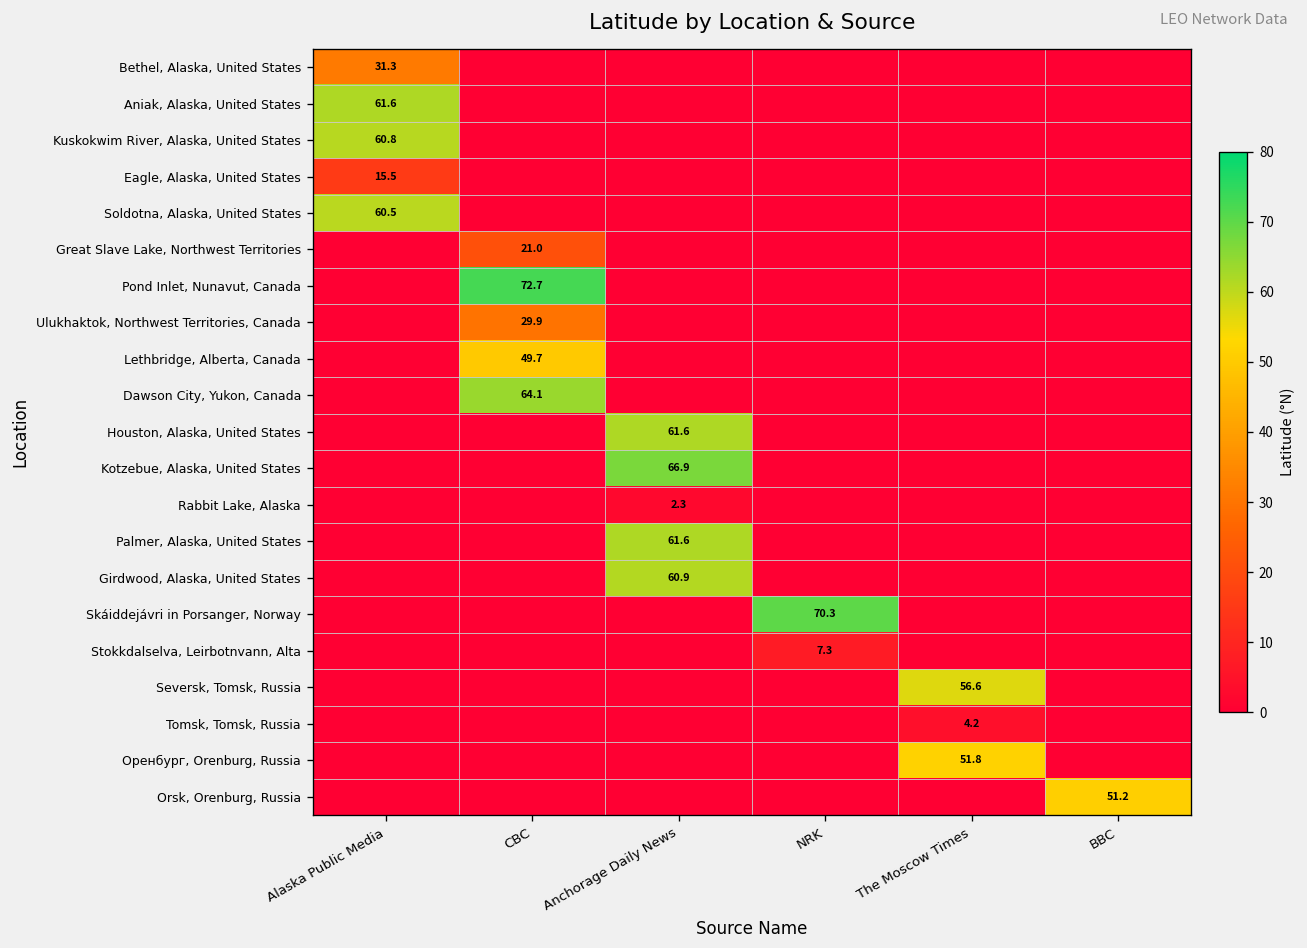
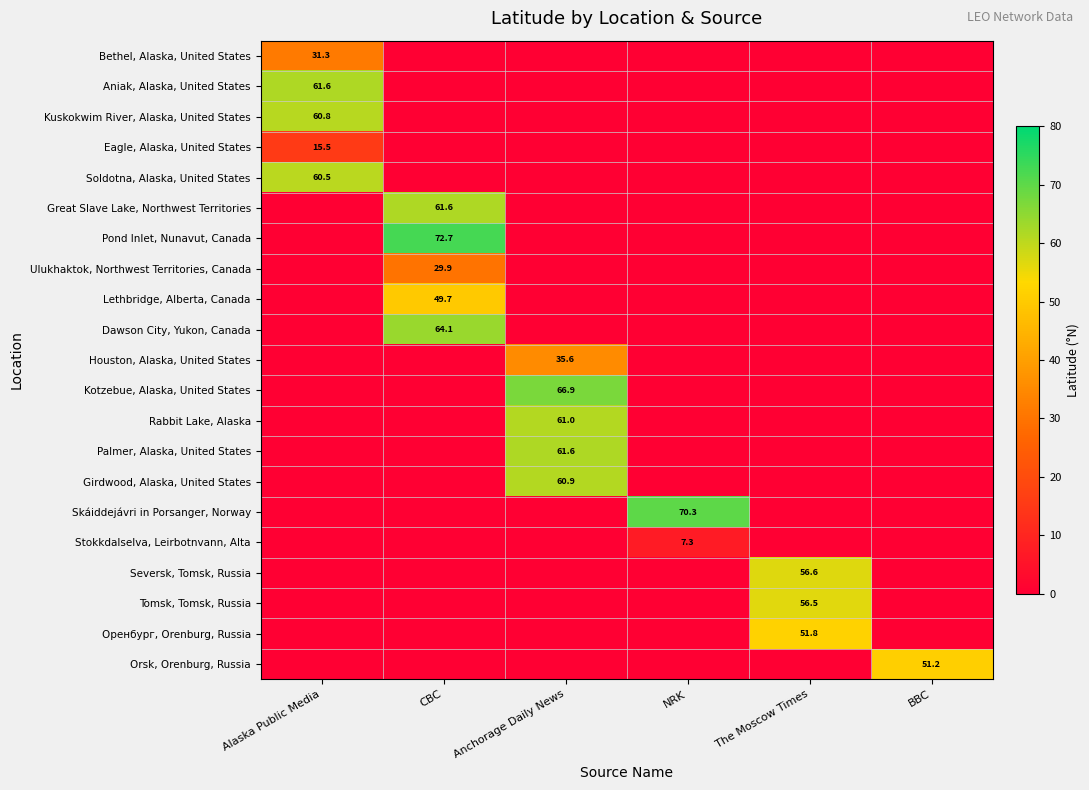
  {
    "Bethel, Alaska, United States": {
      "Alaska Public Media": 31.3
    },
    "Aniak, Alaska, United States": {
      "Alaska Public Media": 61.6
    },
    "Kuskokwim River, Alaska, United States": {
      "Alaska Public Media": 60.8
    },
    "Eagle, Alaska, United States": {
      "Alaska Public Media": 15.5
    },
    "Soldotna, Alaska, United States": {
      "Alaska Public Media": 60.5
    },
    "Great Slave Lake, Northwest Territories": {
-     "CBC": 21.0
+     "CBC": 61.6
    },
    "Pond Inlet, Nunavut, Canada": {
      "CBC": 72.7
    },
    "Ulukhaktok, Northwest Territories, Canada": {
      "CBC": 29.9
    },
    "Lethbridge, Alberta, Canada": {
      "CBC": 49.7
    },
    "Dawson City, Yukon, Canada": {
      "CBC": 64.1
    },
    "Houston, Alaska, United States": {
-     "Anchorage Daily News": 61.6
+     "Anchorage Daily News": 35.6
    },
    "Kotzebue, Alaska, United States": {
      "Anchorage Daily News": 66.9
    },
    "Rabbit Lake, Alaska": {
-     "Anchorage Daily News": 2.3
+     "Anchorage Daily News": 61.0
    },
    "Palmer, Alaska, United States": {
      "Anchorage Daily News": 61.6
    },
    "Girdwood, Alaska, United States": {
      "Anchorage Daily News": 60.9
    },
    "Skáiddejávri in Porsanger, Norway": {
      "NRK": 70.3
    },
    "Stokkdalselva, Leirbotnvann, Alta": {
      "NRK": 7.3
    },
    "Seversk, Tomsk, Russia": {
      "The Moscow Times": 56.6
    },
    "Tomsk, Tomsk, Russia": {
-     "The Moscow Times": 4.2
+     "The Moscow Times": 56.5
    },
    "Оренбург, Orenburg, Russia": {
      "The Moscow Times": 51.8
    },
    "Orsk, Orenburg, Russia": {
      "BBC": 51.2
    }
  }
